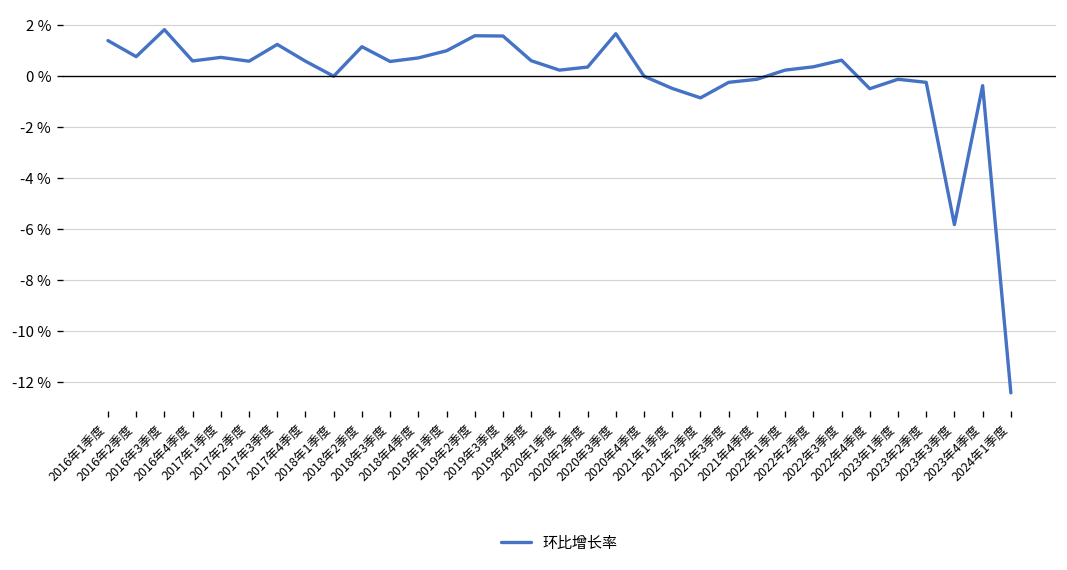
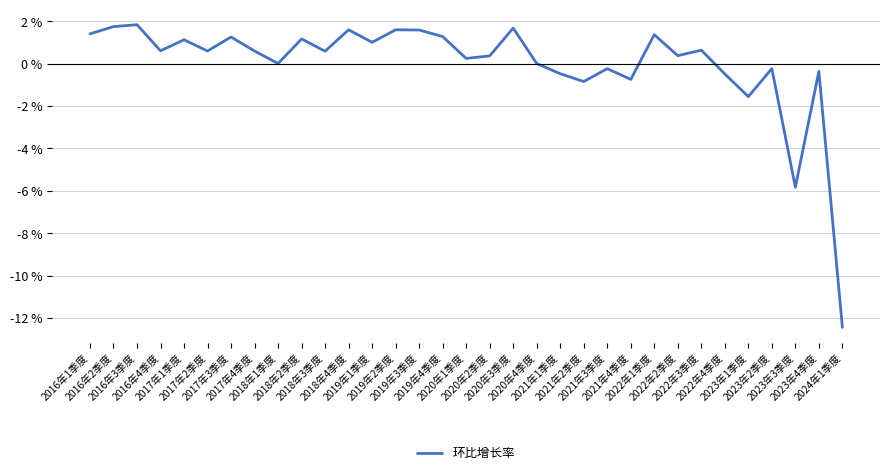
  {
    "2016年1季度": "1.4 %",
-   "2016年2季度": "0.8 %",
+   "2016年2季度": "1.7 %",
    "2016年3季度": "1.8 %",
    "2016年4季度": "0.6 %",
-   "2017年1季度": "0.7 %",
+   "2017年1季度": "1.1 %",
    "2017年2季度": "0.6 %",
    "2017年3季度": "1.3 %",
    "2017年4季度": "0.6 %",
    "2018年1季度": "0.0 %",
    "2018年2季度": "1.2 %",
    "2018年3季度": "0.6 %",
-   "2018年4季度": "0.7 %",
+   "2018年4季度": "1.6 %",
    "2019年1季度": "1.0 %",
    "2019年2季度": "1.6 %",
    "2019年3季度": "1.6 %",
-   "2019年4季度": "0.6 %",
+   "2019年4季度": "1.3 %",
    "2020年1季度": "0.2 %",
    "2020年2季度": "0.4 %",
    "2020年3季度": "1.7 %",
    "2020年4季度": "0.0 %",
    "2021年1季度": "-0.5 %",
    "2021年2季度": "-0.9 %",
    "2021年3季度": "-0.2 %",
-   "2021年4季度": "-0.1 %",
-   "2022年1季度": "0.2 %",
+   "2021年4季度": "-0.8 %",
+   "2022年1季度": "1.4 %",
    "2022年2季度": "0.4 %",
    "2022年3季度": "0.6 %",
    "2022年4季度": "-0.5 %",
-   "2023年1季度": "-0.1 %",
+   "2023年1季度": "-1.6 %",
    "2023年2季度": "-0.2 %",
    "2023年3季度": "-5.8 %",
    "2023年4季度": "-0.4 %",
    "2024年1季度": "-12.4 %"
  }
